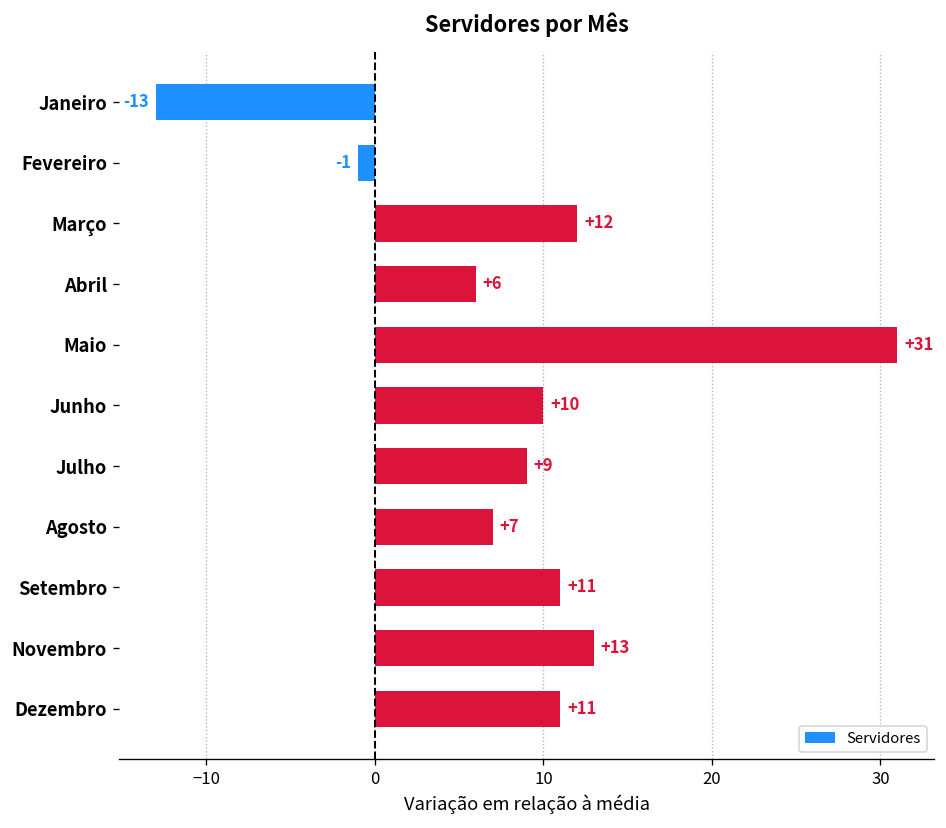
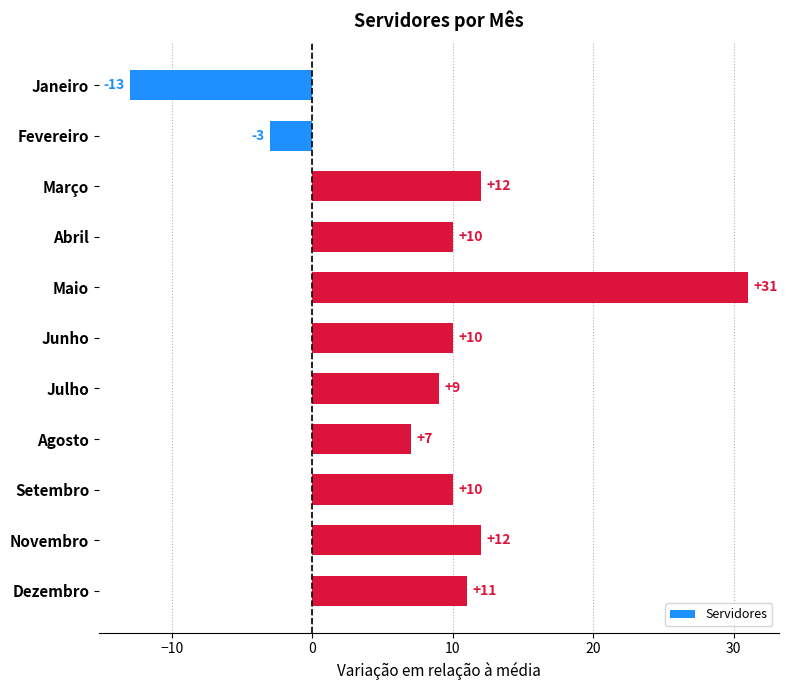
  {
    "Janeiro": "-13",
-   "Fevereiro": "-1",
+   "Fevereiro": "-3",
    "Março": "+12",
-   "Abril": "+6",
+   "Abril": "+10",
    "Maio": "+31",
    "Junho": "+10",
    "Julho": "+9",
    "Agosto": "+7",
-   "Setembro": "+11",
-   "Novembro": "+13",
+   "Setembro": "+10",
+   "Novembro": "+12",
    "Dezembro": "+11"
  }
